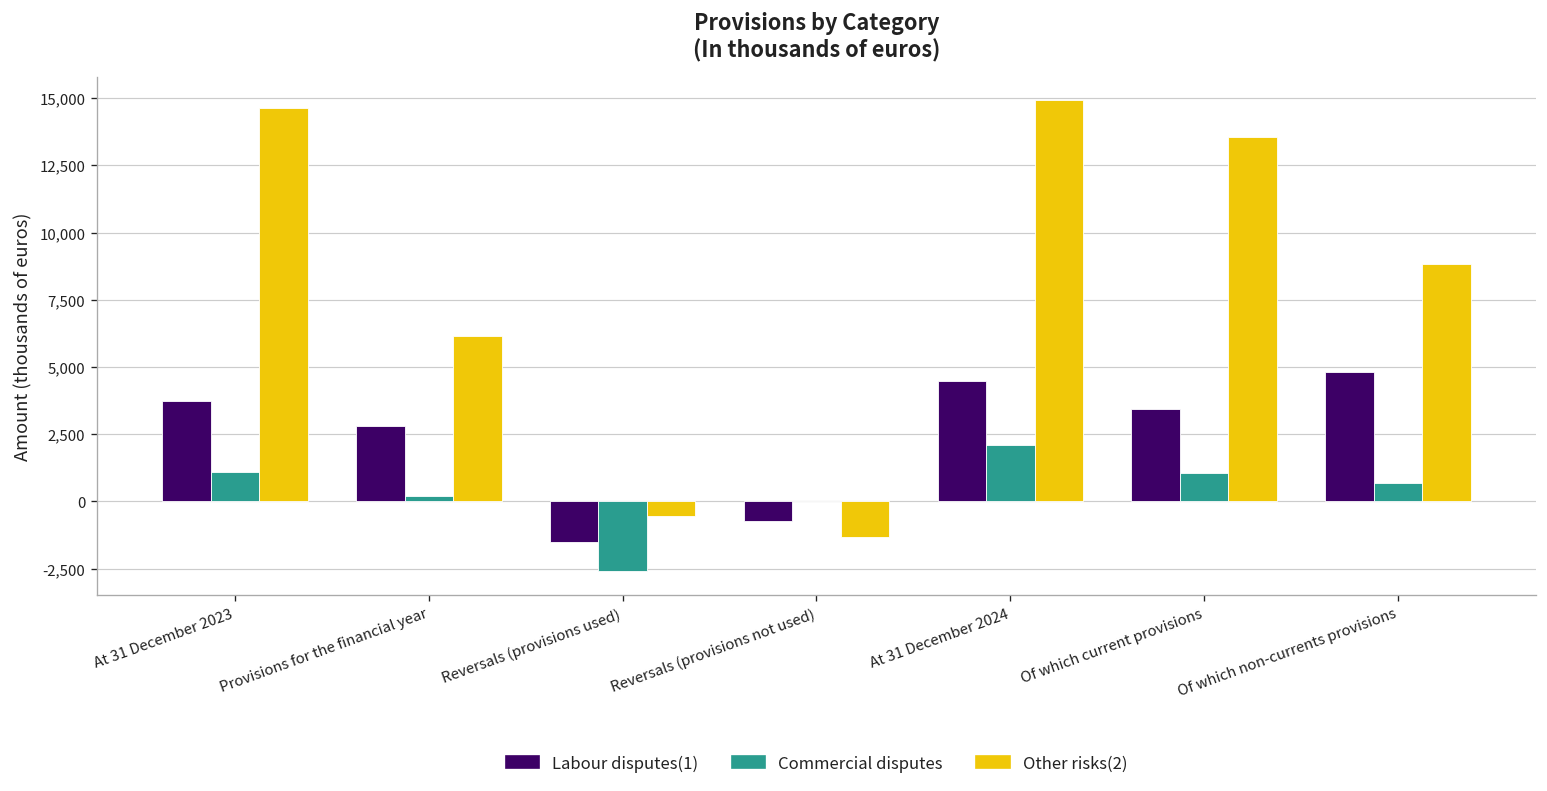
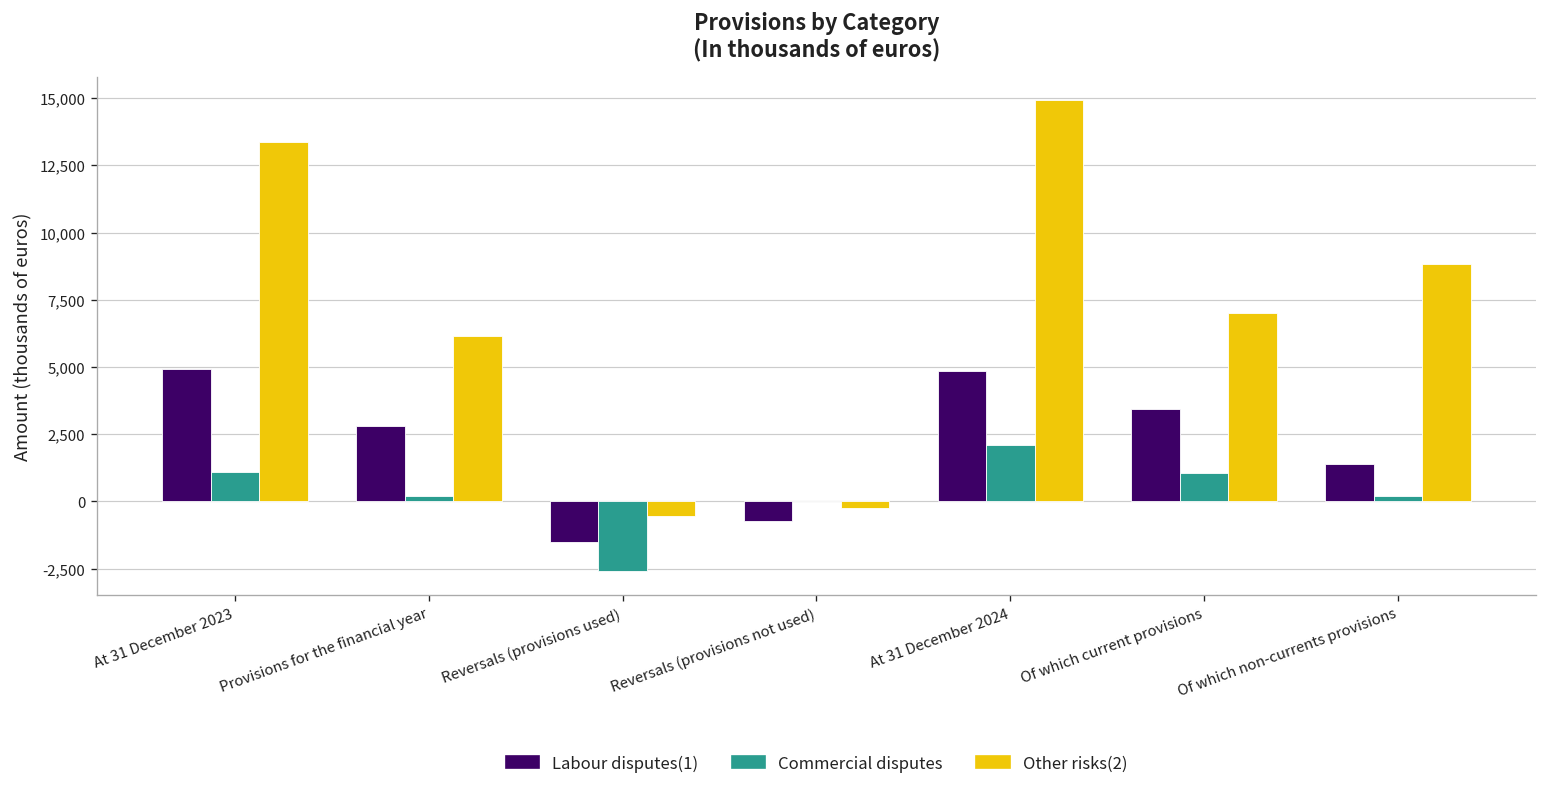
  {
    "Labour disputes(1)": {
-     "At 31 December 2023": "3,700",
+     "At 31 December 2023": "4,900",
      "Provisions for the financial year": "2,800",
      "Reversals (provisions used)": "-1,500",
      "Reversals (provisions not used)": "-700",
-     "At 31 December 2024": "4,500",
+     "At 31 December 2024": "4,900",
      "Of which current provisions": "3,400",
-     "Of which non-currents provisions": "4,800"
+     "Of which non-currents provisions": "1,400"
    },
    "Commercial disputes": {
      "At 31 December 2023": "1,100",
      "Provisions for the financial year": "200",
      "Reversals (provisions used)": "-2,600",
      "Reversals (provisions not used)": "0",
      "At 31 December 2024": "2,100",
      "Of which current provisions": "1,100",
-     "Of which non-currents provisions": "700"
+     "Of which non-currents provisions": "200"
    },
    "Other risks(2)": {
-     "At 31 December 2023": "14,600",
+     "At 31 December 2023": "13,400",
      "Provisions for the financial year": "6,100",
      "Reversals (provisions used)": "-500",
-     "Reversals (provisions not used)": "-1,300",
+     "Reversals (provisions not used)": "-200",
      "At 31 December 2024": "14,900",
-     "Of which current provisions": "13,600",
+     "Of which current provisions": "7,000",
      "Of which non-currents provisions": "8,800"
    }
  }
